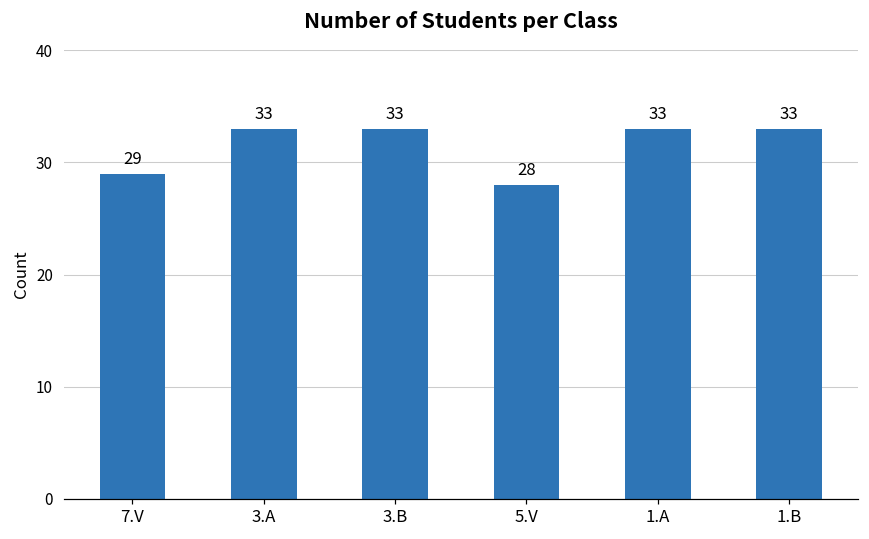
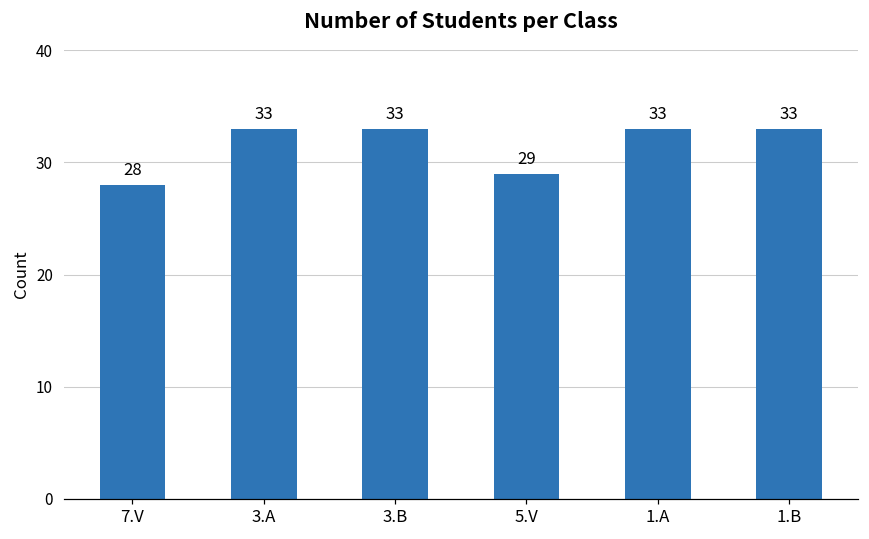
  {
-   "7.V": 29,
+   "7.V": 28,
    "3.A": 33,
    "3.B": 33,
-   "5.V": 28,
+   "5.V": 29,
    "1.A": 33,
    "1.B": 33
  }
